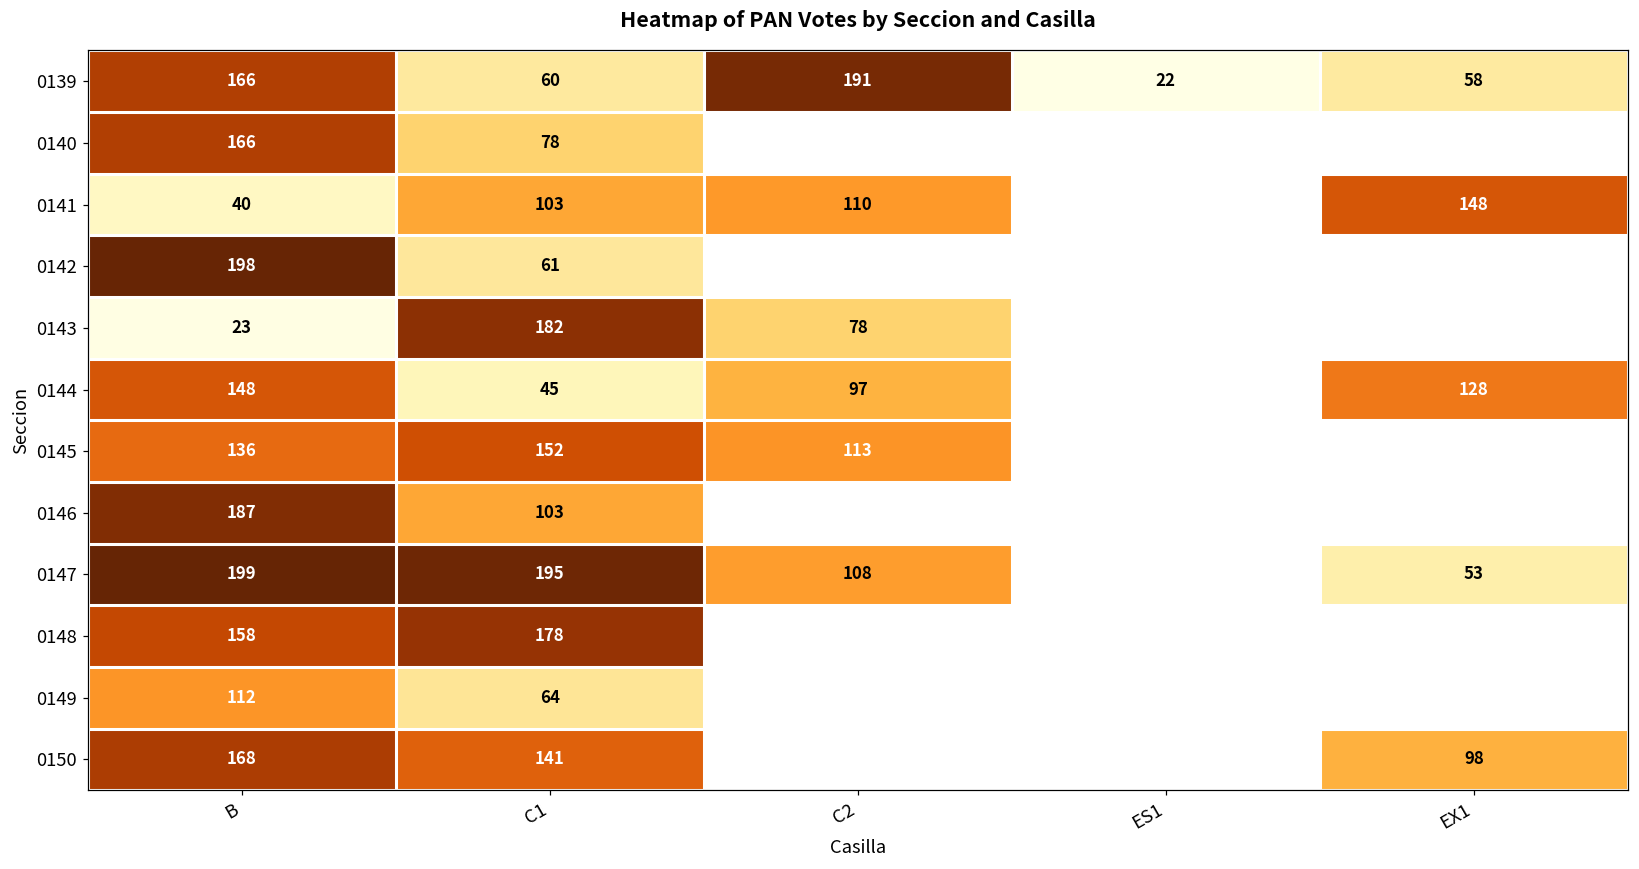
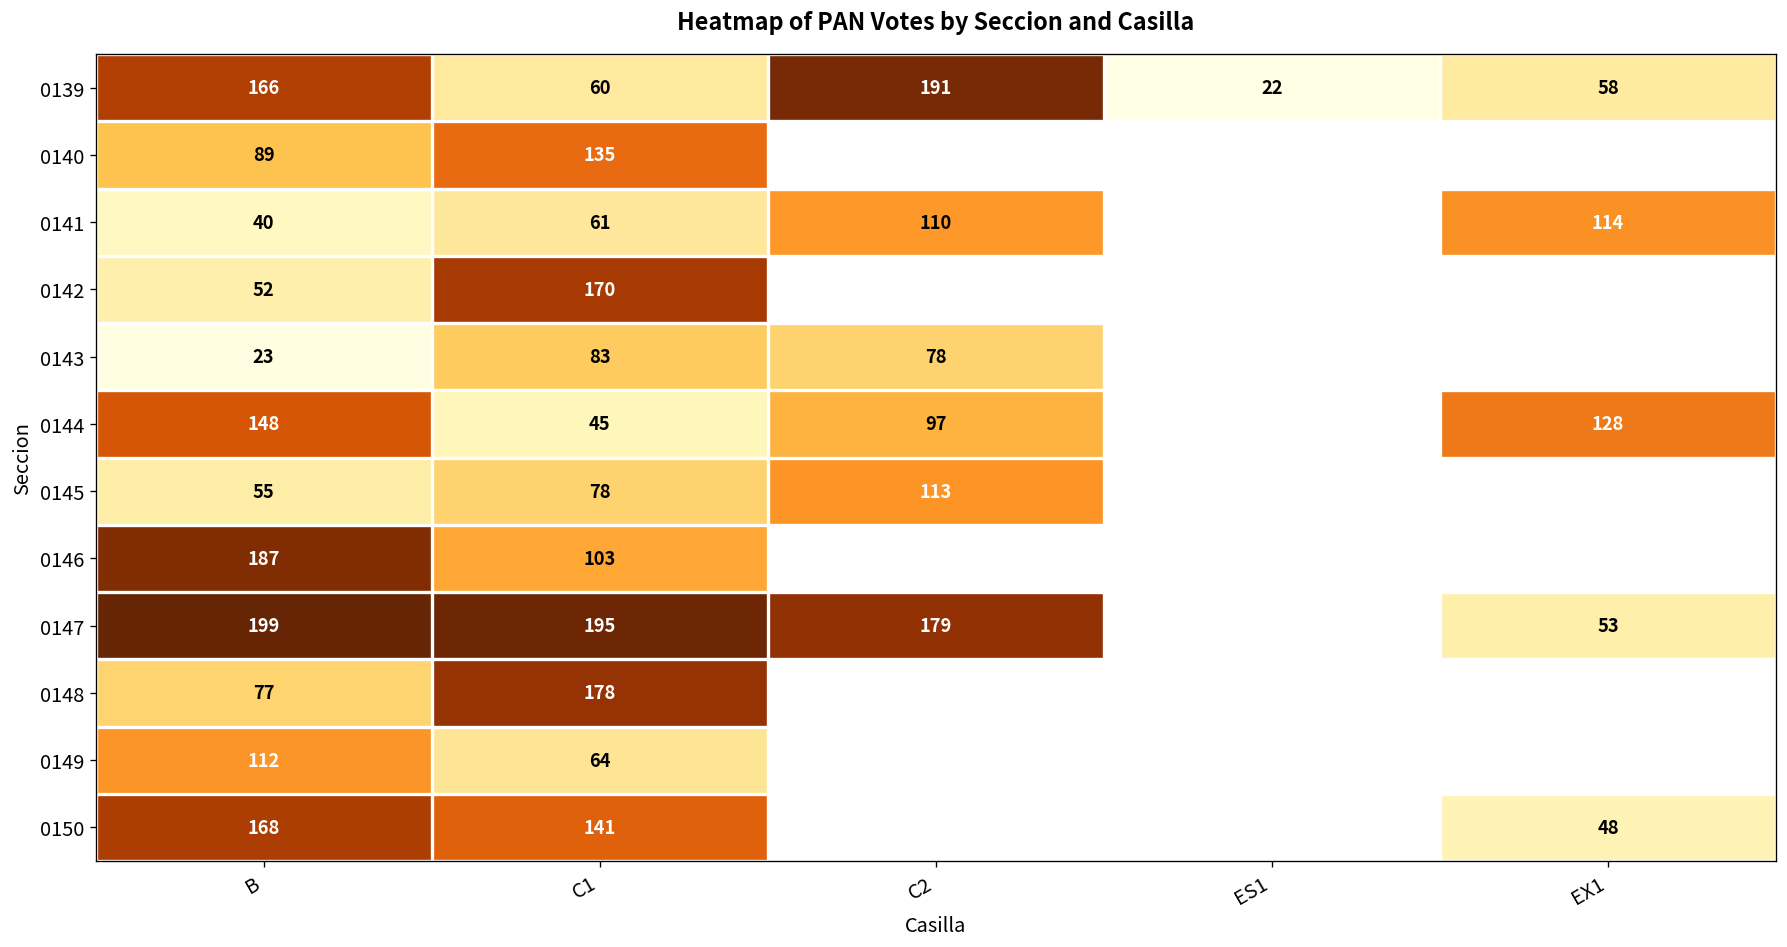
  {
    "0139": {
      "B": 166,
      "C1": 60,
      "C2": 191,
      "ES1": 22,
      "EX1": 58
    },
    "0140": {
-     "B": 166,
-     "C1": 78
+     "B": 89,
+     "C1": 135
    },
    "0141": {
      "B": 40,
-     "C1": 103,
+     "C1": 61,
      "C2": 110,
-     "EX1": 148
+     "EX1": 114
    },
    "0142": {
-     "B": 198,
-     "C1": 61
+     "B": 52,
+     "C1": 170
    },
    "0143": {
      "B": 23,
-     "C1": 182,
+     "C1": 83,
      "C2": 78
    },
    "0144": {
      "B": 148,
      "C1": 45,
      "C2": 97,
      "EX1": 128
    },
    "0145": {
-     "B": 136,
-     "C1": 152,
+     "B": 55,
+     "C1": 78,
      "C2": 113
    },
    "0146": {
      "B": 187,
      "C1": 103
    },
    "0147": {
      "B": 199,
      "C1": 195,
-     "C2": 108,
+     "C2": 179,
      "EX1": 53
    },
    "0148": {
-     "B": 158,
+     "B": 77,
      "C1": 178
    },
    "0149": {
      "B": 112,
      "C1": 64
    },
    "0150": {
      "B": 168,
      "C1": 141,
-     "EX1": 98
+     "EX1": 48
    }
  }
